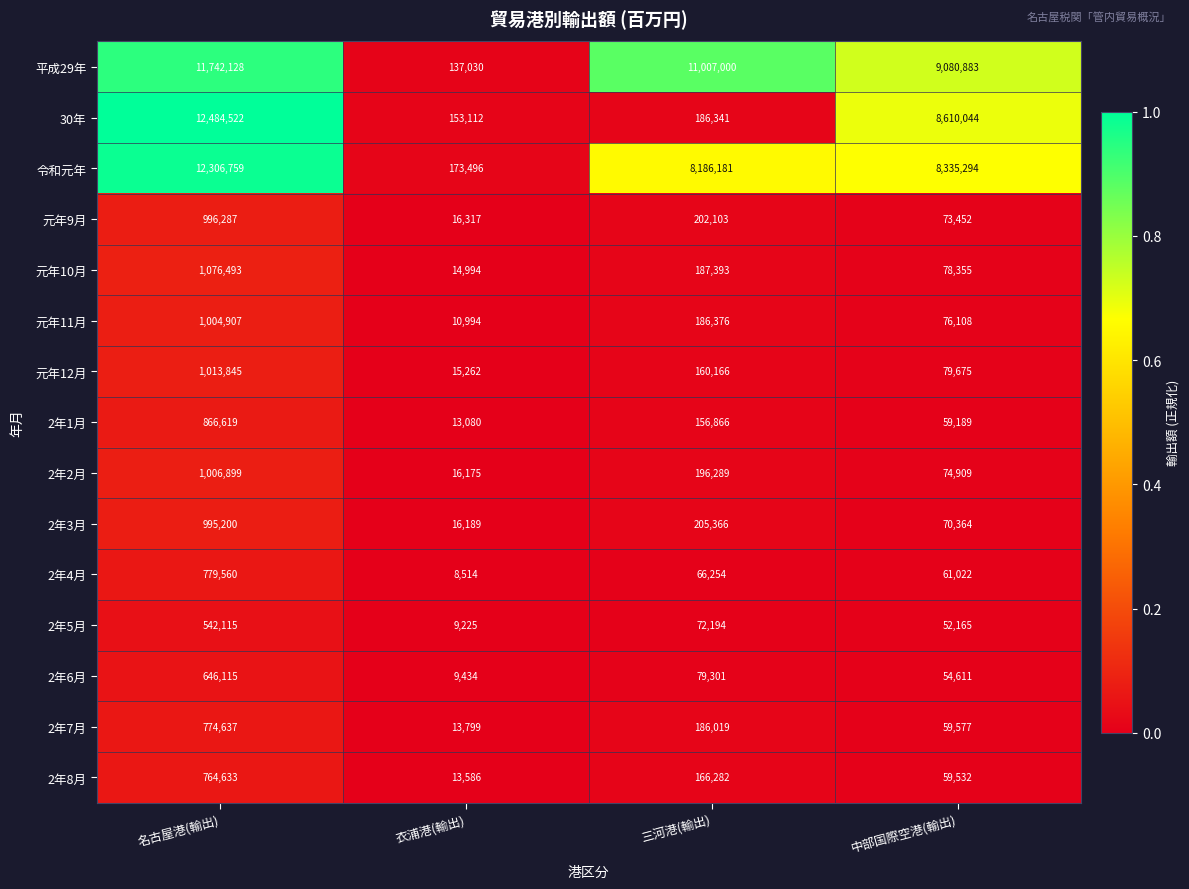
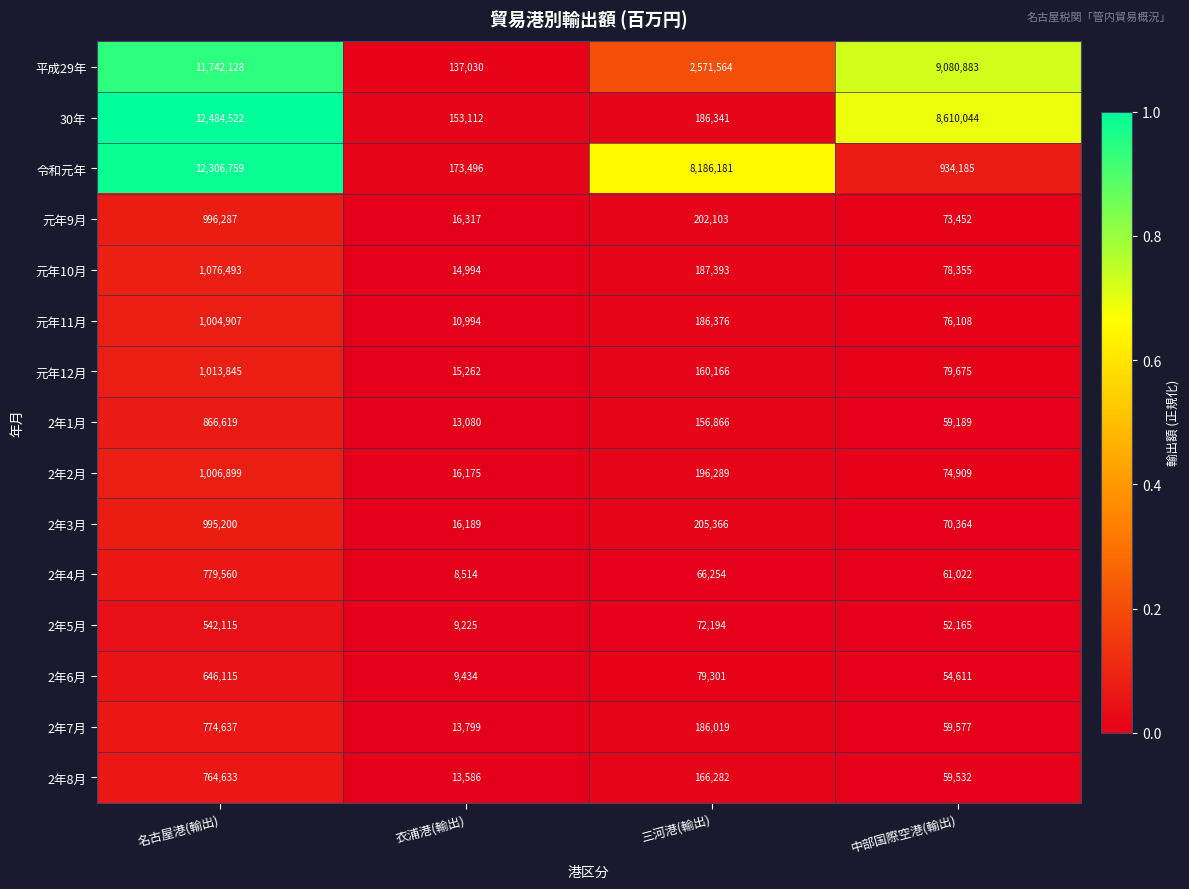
  {
    "平成29年": {
      "名古屋港(輸出)": "11,742,128",
      "衣浦港(輸出)": "137,030",
-     "三河港(輸出)": "11,007,000",
+     "三河港(輸出)": "2,571,564",
      "中部国際空港(輸出)": "9,080,883"
    },
    "30年": {
      "名古屋港(輸出)": "12,484,522",
      "衣浦港(輸出)": "153,112",
      "三河港(輸出)": "186,341",
      "中部国際空港(輸出)": "8,610,044"
    },
    "令和元年": {
      "名古屋港(輸出)": "12,306,759",
      "衣浦港(輸出)": "173,496",
      "三河港(輸出)": "8,186,181",
-     "中部国際空港(輸出)": "8,335,294"
+     "中部国際空港(輸出)": "934,185"
    },
    "元年9月": {
      "名古屋港(輸出)": "996,287",
      "衣浦港(輸出)": "16,317",
      "三河港(輸出)": "202,103",
      "中部国際空港(輸出)": "73,452"
    },
    "元年10月": {
      "名古屋港(輸出)": "1,076,493",
      "衣浦港(輸出)": "14,994",
      "三河港(輸出)": "187,393",
      "中部国際空港(輸出)": "78,355"
    },
    "元年11月": {
      "名古屋港(輸出)": "1,004,907",
      "衣浦港(輸出)": "10,994",
      "三河港(輸出)": "186,376",
      "中部国際空港(輸出)": "76,108"
    },
    "元年12月": {
      "名古屋港(輸出)": "1,013,845",
      "衣浦港(輸出)": "15,262",
      "三河港(輸出)": "160,166",
      "中部国際空港(輸出)": "79,675"
    },
    "2年1月": {
      "名古屋港(輸出)": "866,619",
      "衣浦港(輸出)": "13,080",
      "三河港(輸出)": "156,866",
      "中部国際空港(輸出)": "59,189"
    },
    "2年2月": {
      "名古屋港(輸出)": "1,006,899",
      "衣浦港(輸出)": "16,175",
      "三河港(輸出)": "196,289",
      "中部国際空港(輸出)": "74,909"
    },
    "2年3月": {
      "名古屋港(輸出)": "995,200",
      "衣浦港(輸出)": "16,189",
      "三河港(輸出)": "205,366",
      "中部国際空港(輸出)": "70,364"
    },
    "2年4月": {
      "名古屋港(輸出)": "779,560",
      "衣浦港(輸出)": "8,514",
      "三河港(輸出)": "66,254",
      "中部国際空港(輸出)": "61,022"
    },
    "2年5月": {
      "名古屋港(輸出)": "542,115",
      "衣浦港(輸出)": "9,225",
      "三河港(輸出)": "72,194",
      "中部国際空港(輸出)": "52,165"
    },
    "2年6月": {
      "名古屋港(輸出)": "646,115",
      "衣浦港(輸出)": "9,434",
      "三河港(輸出)": "79,301",
      "中部国際空港(輸出)": "54,611"
    },
    "2年7月": {
      "名古屋港(輸出)": "774,637",
      "衣浦港(輸出)": "13,799",
      "三河港(輸出)": "186,019",
      "中部国際空港(輸出)": "59,577"
    },
    "2年8月": {
      "名古屋港(輸出)": "764,633",
      "衣浦港(輸出)": "13,586",
      "三河港(輸出)": "166,282",
      "中部国際空港(輸出)": "59,532"
    }
  }
